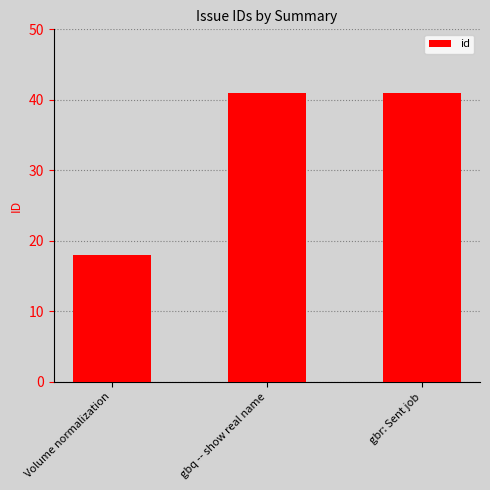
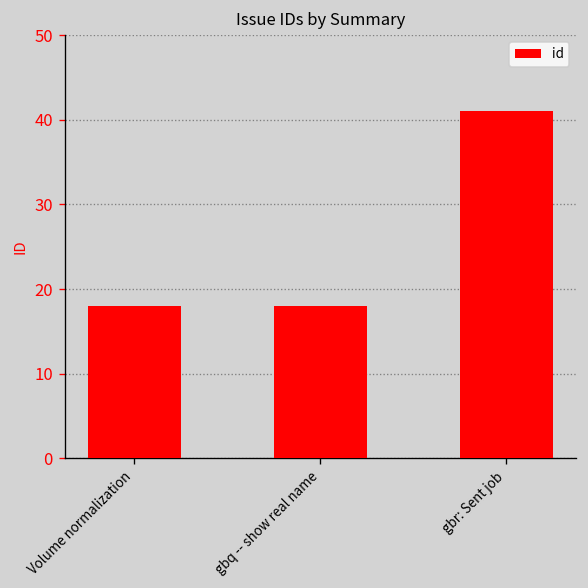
  {
    "Volume normalization": 18,
-   "gbq -- show real name": 41,
+   "gbq -- show real name": 18,
    "gbr: Sent job": 41
  }
